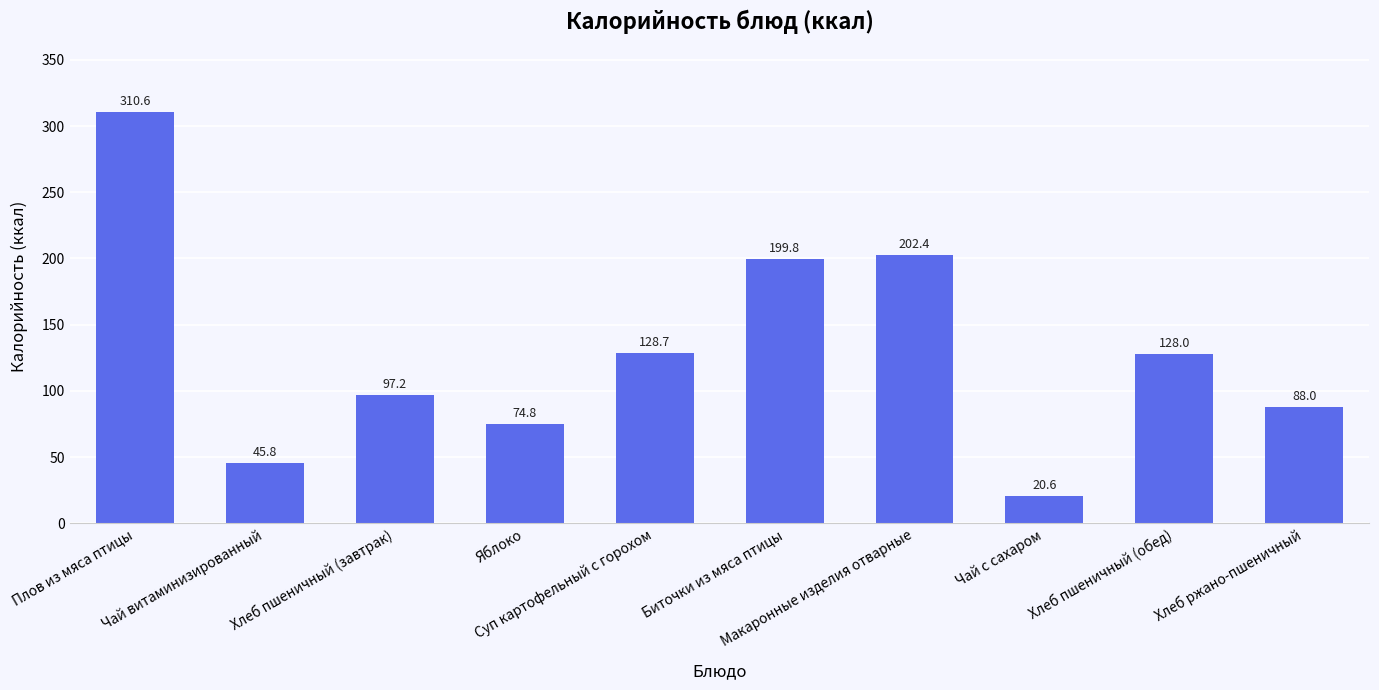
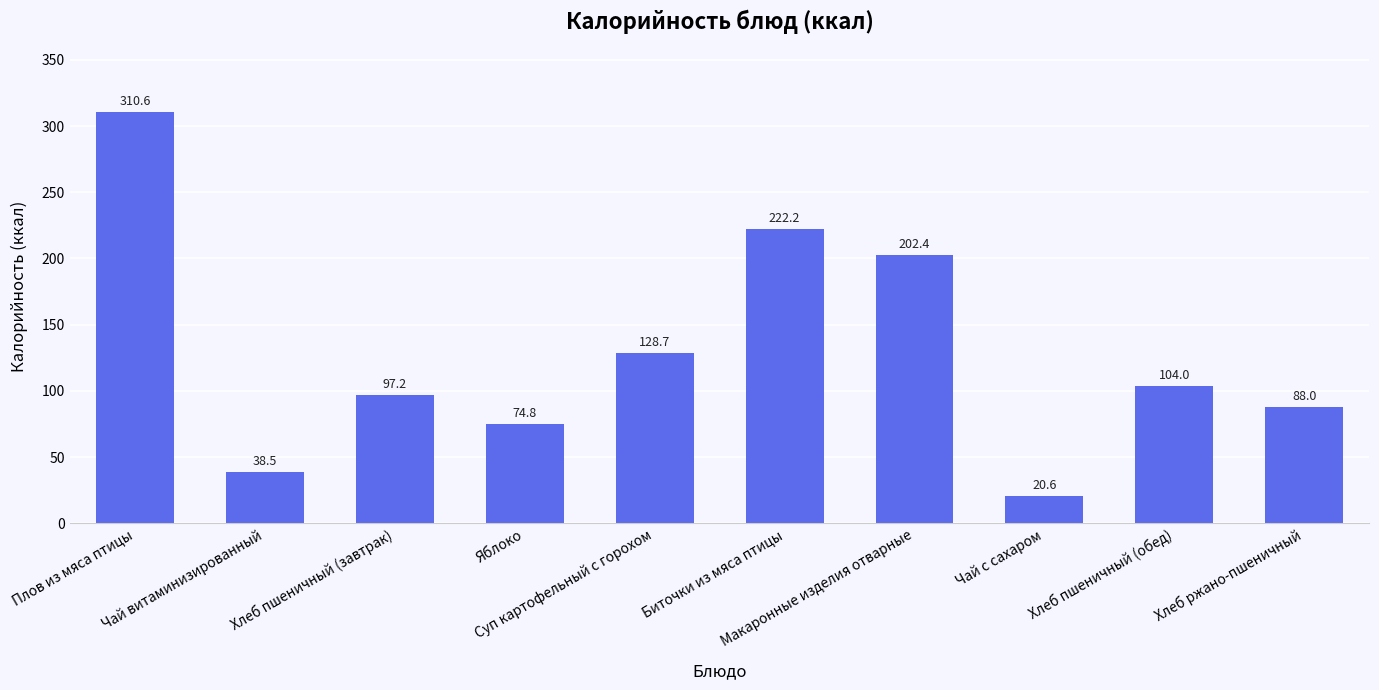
  {
    "Плов из мяса птицы": 310.6,
-   "Чай витаминизированный": 45.8,
+   "Чай витаминизированный": 38.5,
    "Хлеб пшеничный (завтрак)": 97.2,
    "Яблоко": 74.8,
    "Суп картофельный с горохом": 128.7,
-   "Биточки из мяса птицы": 199.8,
+   "Биточки из мяса птицы": 222.2,
    "Макаронные изделия отварные": 202.4,
    "Чай с сахаром": 20.6,
-   "Хлеб пшеничный (обед)": 128.0,
+   "Хлеб пшеничный (обед)": 104.0,
    "Хлеб ржано-пшеничный": 88.0
  }
